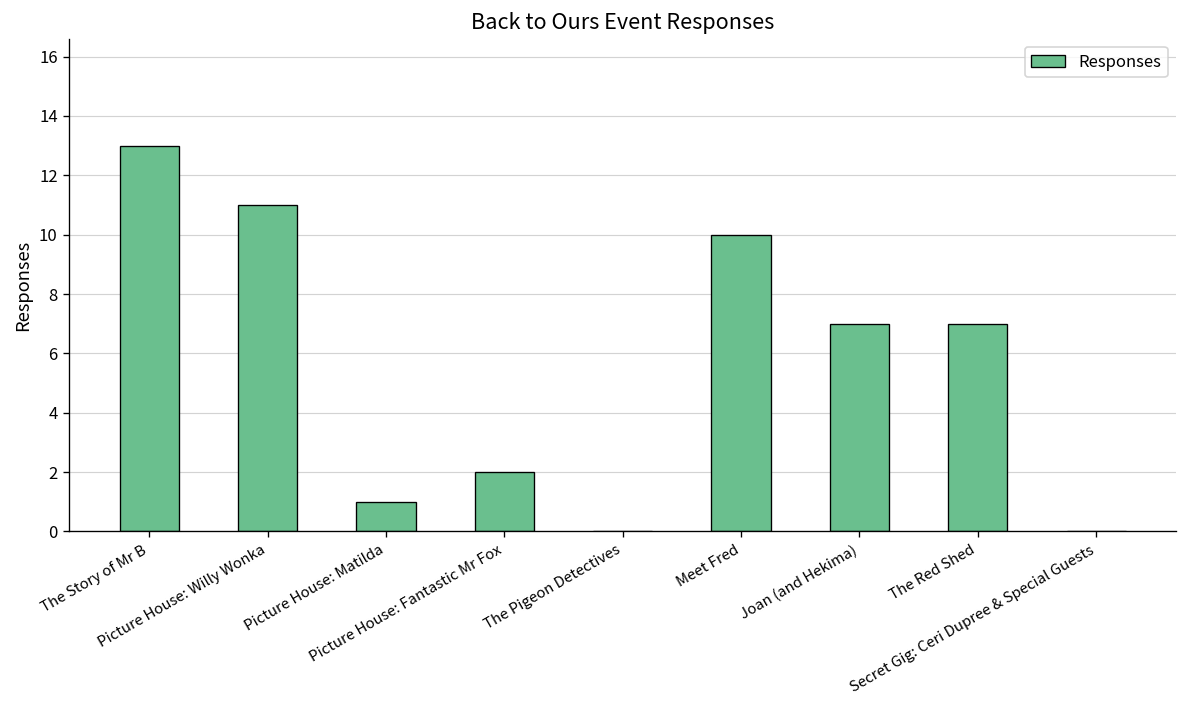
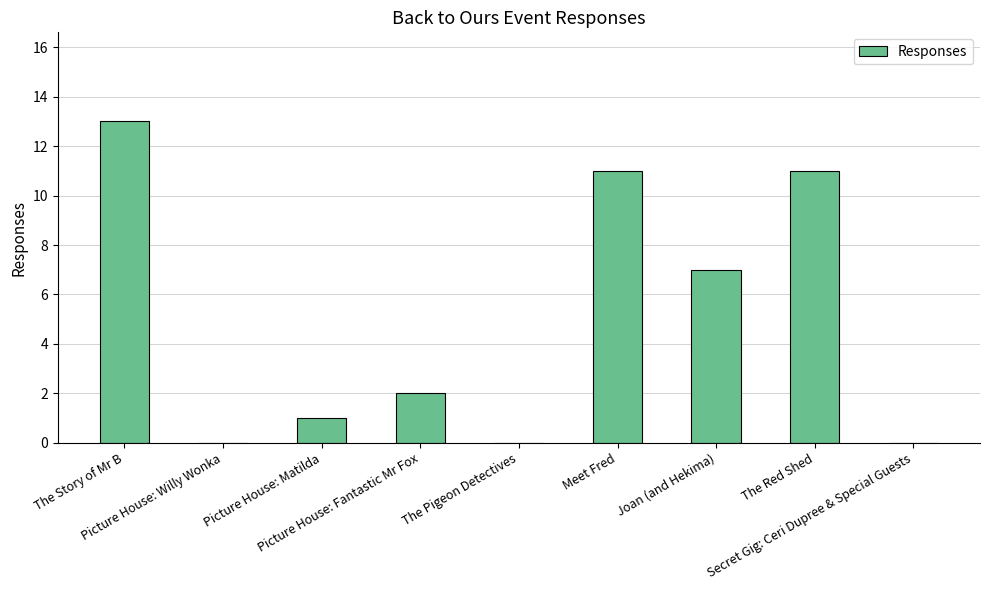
  {
    "The Story of Mr B": 13,
-   "Picture House: Willy Wonka": 11,
+   "Picture House: Willy Wonka": 0,
    "Picture House: Matilda": 1,
    "Picture House: Fantastic Mr Fox": 2,
    "The Pigeon Detectives": 0,
-   "Meet Fred": 10,
+   "Meet Fred": 11,
    "Joan (and Hekima)": 7,
-   "The Red Shed": 7,
+   "The Red Shed": 11,
    "Secret Gig: Ceri Dupree & Special Guests": 0
  }
